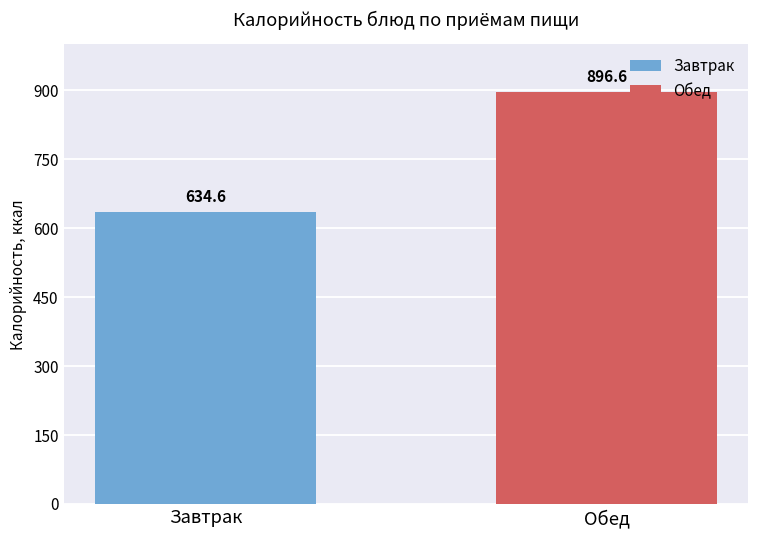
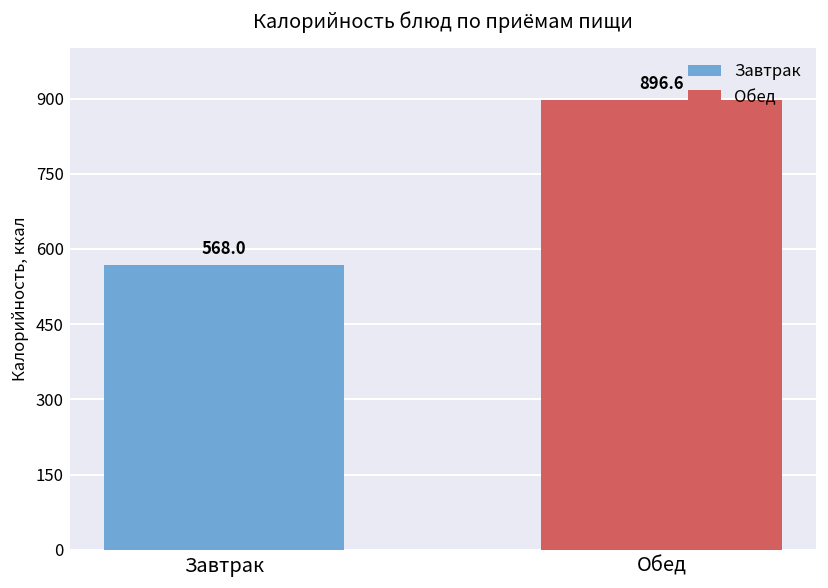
  {
-   "Завтрак": 634.6,
+   "Завтрак": 568.0,
    "Обед": 896.6
  }
